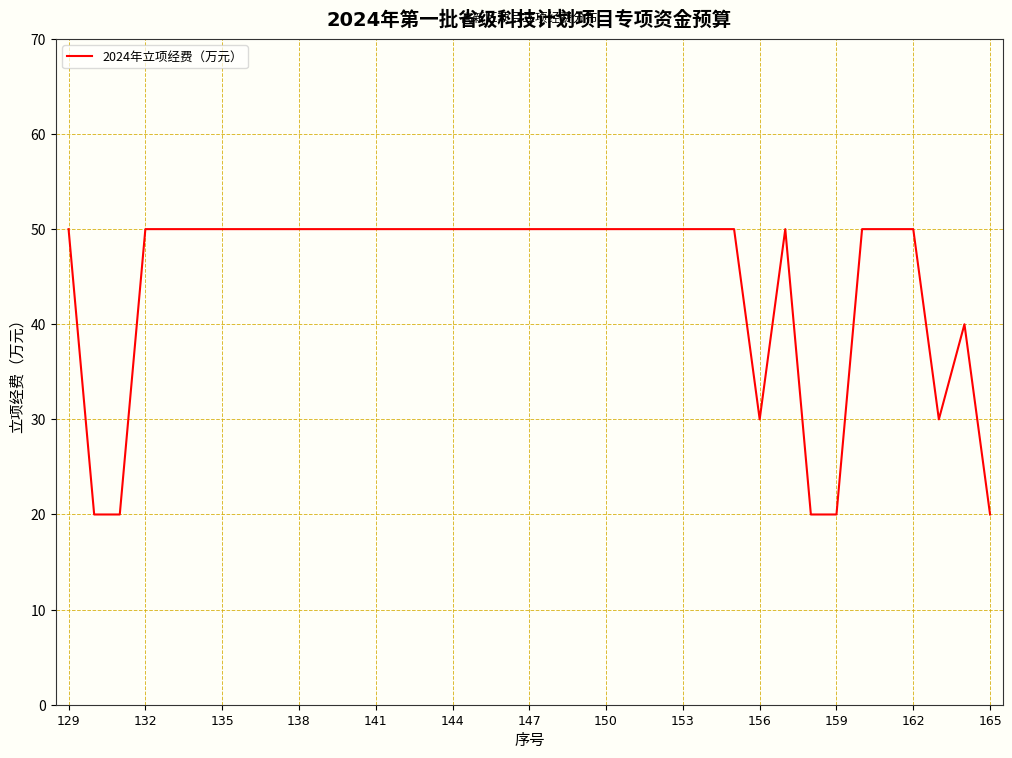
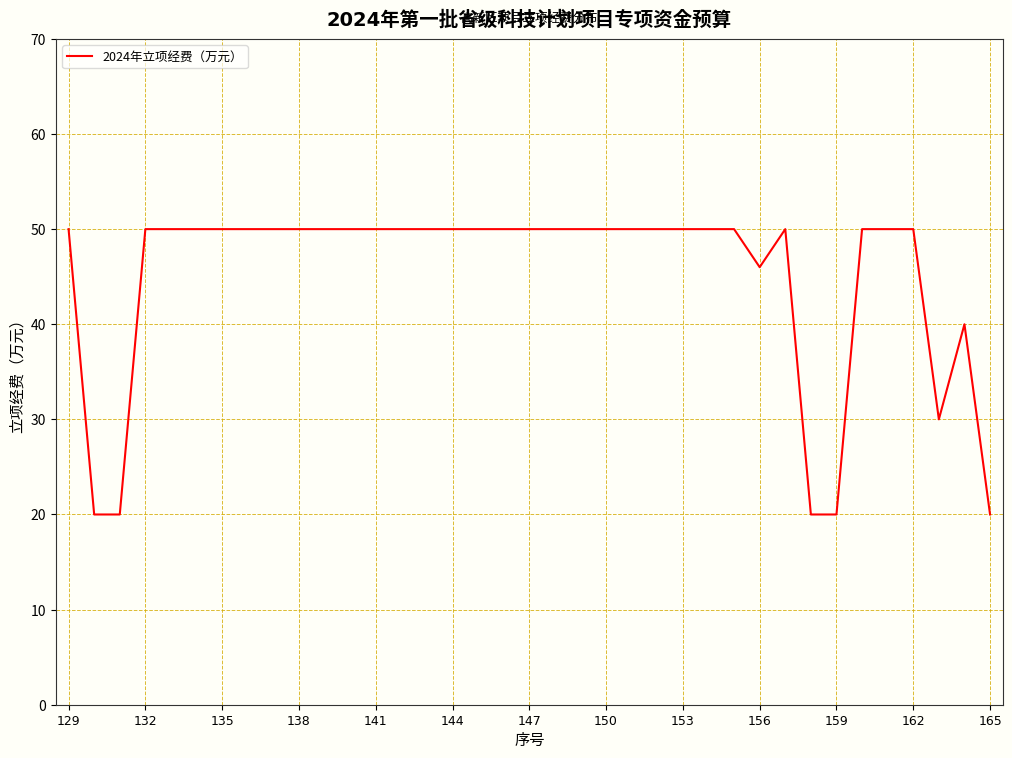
  {
    "129": 50,
    "132": 50,
    "135": 50,
    "138": 50,
    "141": 50,
    "144": 50,
    "147": 50,
    "150": 50,
    "153": 50,
-   "156": 30,
+   "156": 46,
    "159": 20,
    "162": 50,
    "165": 20
  }
